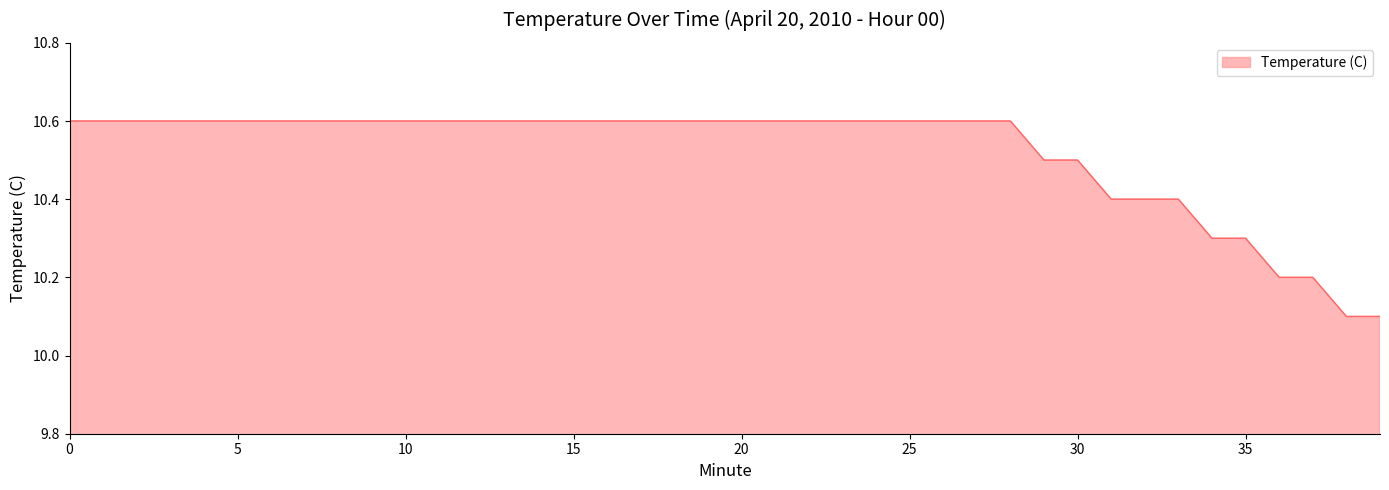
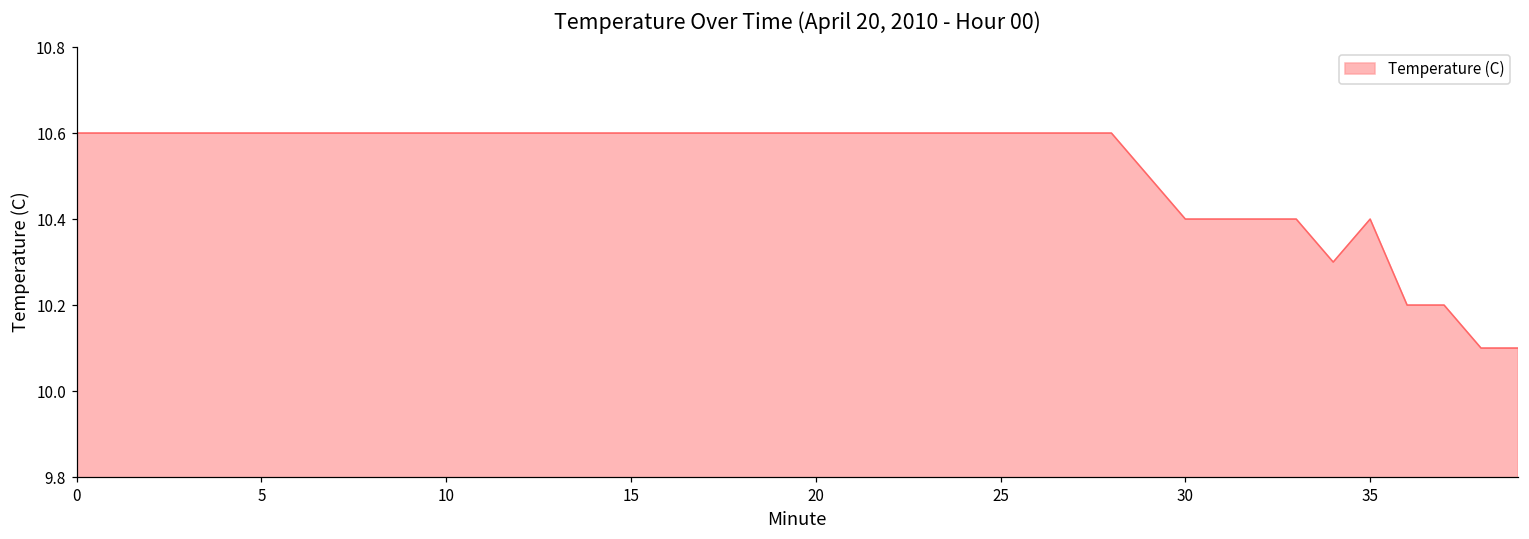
  {
    "0": 10.6,
    "5": 10.6,
    "10": 10.6,
    "15": 10.6,
    "20": 10.6,
    "25": 10.6,
-   "30": 10.5,
-   "35": 10.3
+   "30": 10.4,
+   "35": 10.4
  }
